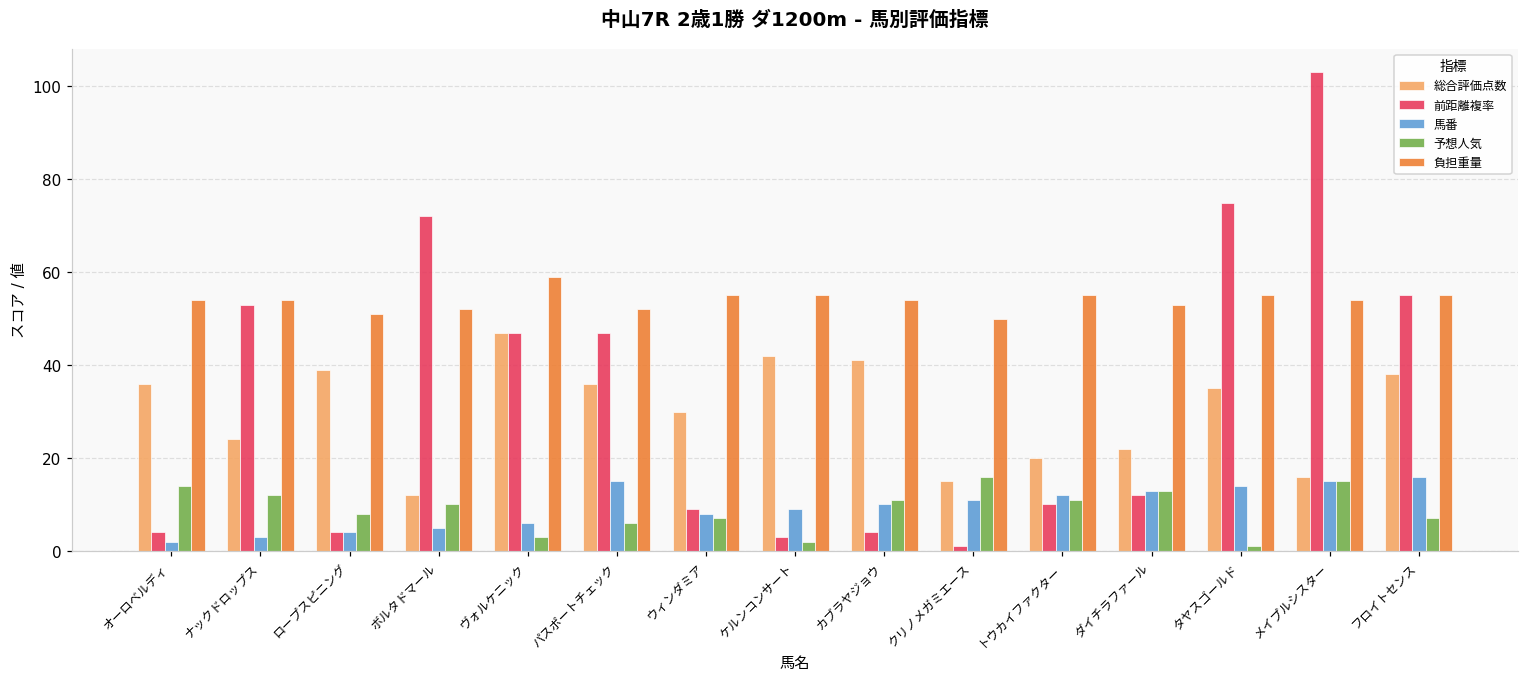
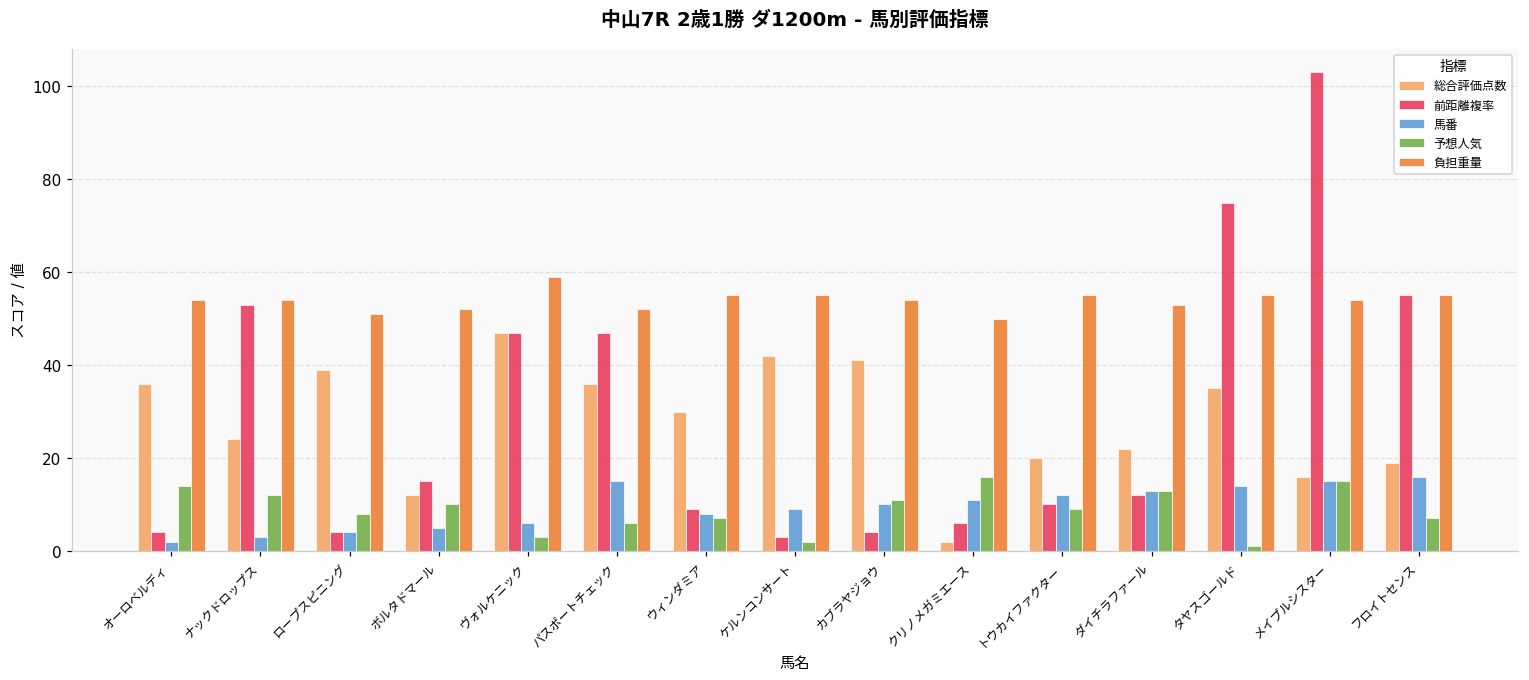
  {
    "総合評価点数": {
      "オーロベルディ": 36,
      "ナックドロップス": 24,
      "ロープスピニング": 39,
      "ボルタドマール": 12,
      "ヴォルケニック": 47,
      "パスポートチェック": 36,
      "ウィンダミア": 30,
      "ケルンコンサート": 42,
      "カブラヤジョウ": 41,
-     "クリノメガミエース": 15,
+     "クリノメガミエース": 2,
      "トウカイファクター": 20,
      "ダイチラファール": 22,
      "タヤスゴールド": 35,
      "メイプルシスター": 16,
-     "フロイトセンス": 38
+     "フロイトセンス": 19
    },
    "前距離複率": {
      "オーロベルディ": 4,
      "ナックドロップス": 53,
      "ロープスピニング": 4,
-     "ボルタドマール": 72,
+     "ボルタドマール": 15,
      "ヴォルケニック": 47,
      "パスポートチェック": 47,
      "ウィンダミア": 9,
      "ケルンコンサート": 3,
      "カブラヤジョウ": 4,
-     "クリノメガミエース": 1,
+     "クリノメガミエース": 6,
      "トウカイファクター": 10,
      "ダイチラファール": 12,
      "タヤスゴールド": 75,
      "メイプルシスター": 103,
      "フロイトセンス": 55
    },
    "馬番": {
      "オーロベルディ": 2,
      "ナックドロップス": 3,
      "ロープスピニング": 4,
      "ボルタドマール": 5,
      "ヴォルケニック": 6,
      "パスポートチェック": 15,
      "ウィンダミア": 8,
      "ケルンコンサート": 9,
      "カブラヤジョウ": 10,
      "クリノメガミエース": 11,
      "トウカイファクター": 12,
      "ダイチラファール": 13,
      "タヤスゴールド": 14,
      "メイプルシスター": 15,
      "フロイトセンス": 16
    },
    "予想人気": {
      "オーロベルディ": 14,
      "ナックドロップス": 12,
      "ロープスピニング": 8,
      "ボルタドマール": 10,
      "ヴォルケニック": 3,
      "パスポートチェック": 6,
      "ウィンダミア": 7,
      "ケルンコンサート": 2,
      "カブラヤジョウ": 11,
      "クリノメガミエース": 16,
-     "トウカイファクター": 11,
+     "トウカイファクター": 9,
      "ダイチラファール": 13,
      "タヤスゴールド": 1,
      "メイプルシスター": 15,
      "フロイトセンス": 7
    },
    "負担重量": {
      "オーロベルディ": 54,
      "ナックドロップス": 54,
      "ロープスピニング": 51,
      "ボルタドマール": 52,
      "ヴォルケニック": 59,
      "パスポートチェック": 52,
      "ウィンダミア": 55,
      "ケルンコンサート": 55,
      "カブラヤジョウ": 54,
      "クリノメガミエース": 50,
      "トウカイファクター": 55,
      "ダイチラファール": 53,
      "タヤスゴールド": 55,
      "メイプルシスター": 54,
      "フロイトセンス": 55
    }
  }
